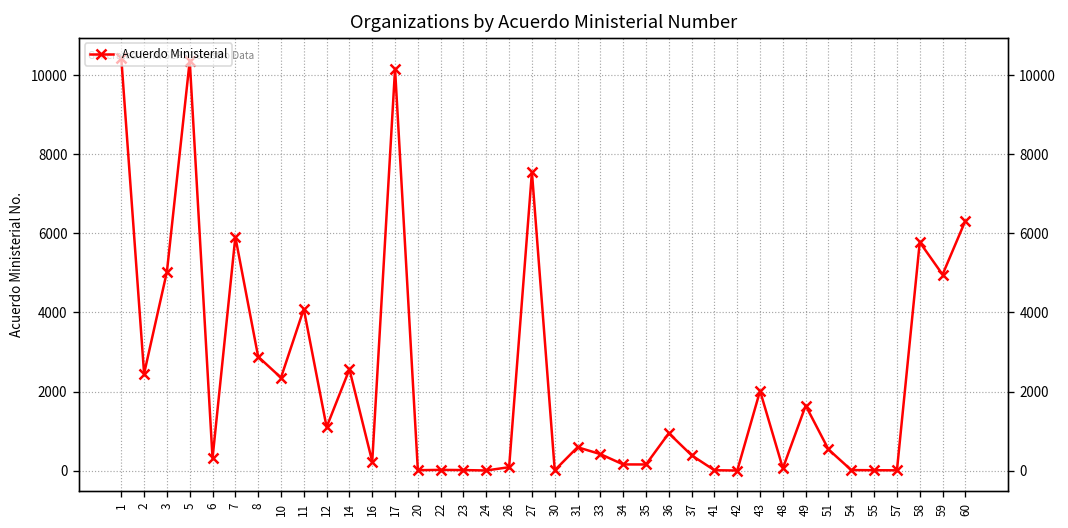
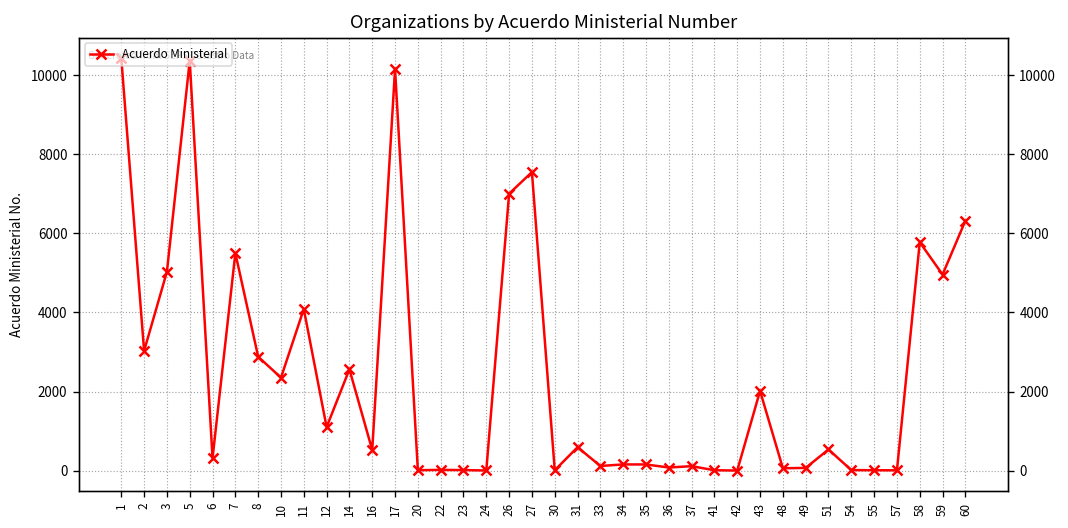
  {
-   "2": 2500,
+   "2": 3000,
    "3": 5000,
    "6": 300,
-   "7": 5900,
+   "7": 5500,
    "8": 2900,
    "10": 2400,
    "11": 4100,
    "12": 1100,
    "14": 2600,
-   "16": 200,
+   "16": 500,
    "17": 10200,
    "20": 0,
    "22": 0,
    "23": 0,
    "24": 0,
-   "26": 100,
+   "26": 7000,
    "27": 7500,
    "30": 0,
    "31": 600,
-   "33": 400,
+   "33": 100,
    "34": 200,
    "35": 200,
-   "36": 900,
-   "37": 400,
+   "36": 100,
+   "37": 100,
    "41": 0,
    "42": 0,
    "43": 2000,
    "48": 100,
-   "49": 1600,
+   "49": 100,
    "51": 500,
    "54": 0,
    "55": 0,
    "57": 0,
    "58": 5800,
    "59": 5000,
    "60": 6300
  }
